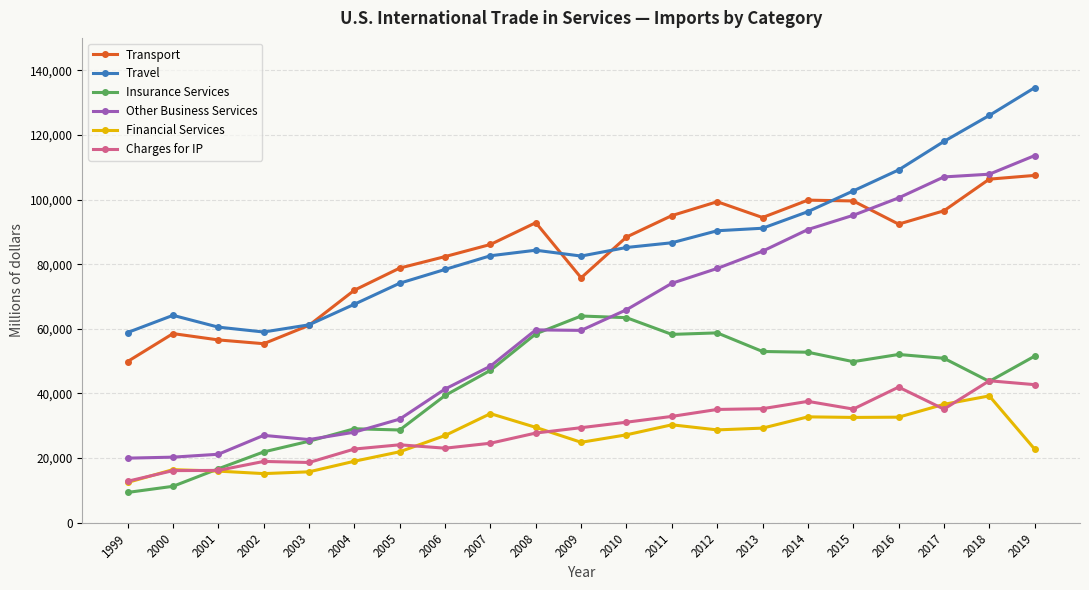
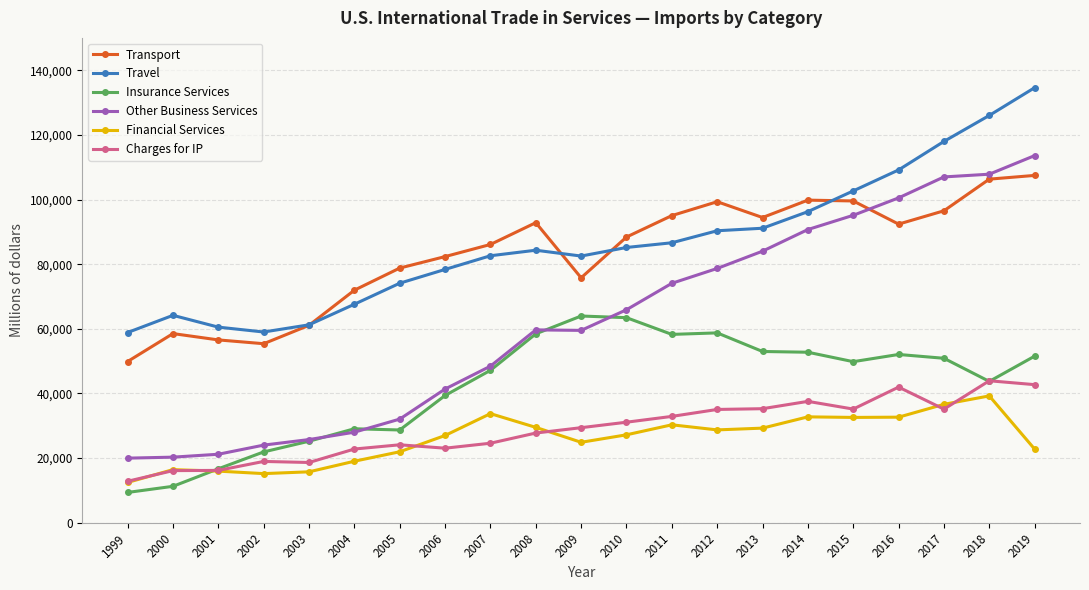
  {
    "Transport": {
      "1999": "50,000",
      "2000": "59,000",
      "2001": "57,000",
      "2002": "55,000",
      "2004": "72,000",
      "2005": "79,000",
      "2006": "82,000",
      "2007": "86,000",
      "2008": "93,000",
      "2009": "76,000",
      "2010": "88,000",
      "2011": "95,000",
      "2012": "99,000",
      "2013": "94,000",
      "2014": "100,000",
      "2015": "100,000",
      "2016": "92,000",
      "2017": "97,000",
      "2018": "106,000",
      "2019": "107,000"
    },
    "Travel": {
      "1999": "59,000",
      "2000": "64,000",
      "2001": "61,000",
      "2002": "59,000",
      "2004": "68,000",
      "2005": "74,000",
      "2006": "78,000",
      "2007": "83,000",
      "2008": "84,000",
      "2009": "83,000",
      "2010": "85,000",
      "2011": "87,000",
      "2012": "90,000",
      "2013": "91,000",
      "2014": "96,000",
      "2015": "103,000",
      "2016": "109,000",
      "2017": "118,000",
      "2018": "126,000",
      "2019": "135,000"
    },
    "Insurance Services": {
      "1999": "9,000",
      "2000": "11,000",
      "2002": "22,000",
      "2004": "29,000",
      "2005": "29,000",
      "2006": "39,000",
      "2007": "47,000",
      "2008": "58,000",
      "2009": "64,000",
      "2010": "63,000",
      "2011": "58,000",
      "2012": "59,000",
      "2013": "53,000",
      "2014": "53,000",
      "2015": "50,000",
      "2016": "52,000",
      "2017": "51,000",
      "2019": "52,000"
    },
    "Other Business Services": {
      "1999": "20,000",
      "2000": "20,000",
      "2001": "21,000",
-     "2002": "27,000",
+     "2002": "24,000",
      "2004": "28,000",
      "2005": "32,000",
      "2006": "41,000",
      "2007": "48,000",
      "2008": "60,000",
      "2009": "60,000",
      "2010": "66,000",
      "2011": "74,000",
      "2012": "79,000",
      "2013": "84,000",
      "2014": "91,000",
      "2015": "95,000",
      "2016": "101,000",
      "2017": "107,000",
      "2018": "108,000",
      "2019": "114,000"
    },
    "Financial Services": {
      "2002": "15,000",
      "2003": "16,000",
      "2004": "19,000",
      "2005": "22,000",
      "2006": "27,000",
      "2007": "34,000",
      "2008": "30,000",
      "2009": "25,000",
      "2010": "27,000",
      "2011": "30,000",
      "2012": "29,000",
      "2013": "29,000",
      "2014": "33,000",
      "2015": "33,000",
      "2016": "33,000",
      "2017": "37,000",
      "2018": "39,000",
      "2019": "23,000"
    },
    "Charges for IP": {
      "2002": "19,000",
      "2003": "19,000",
      "2004": "23,000",
      "2005": "24,000",
      "2006": "23,000",
      "2007": "25,000",
      "2008": "28,000",
      "2009": "29,000",
      "2010": "31,000",
      "2011": "33,000",
      "2012": "35,000",
      "2013": "35,000",
      "2014": "38,000",
      "2015": "35,000",
      "2016": "42,000",
      "2017": "35,000",
      "2019": "43,000"
    }
  }
